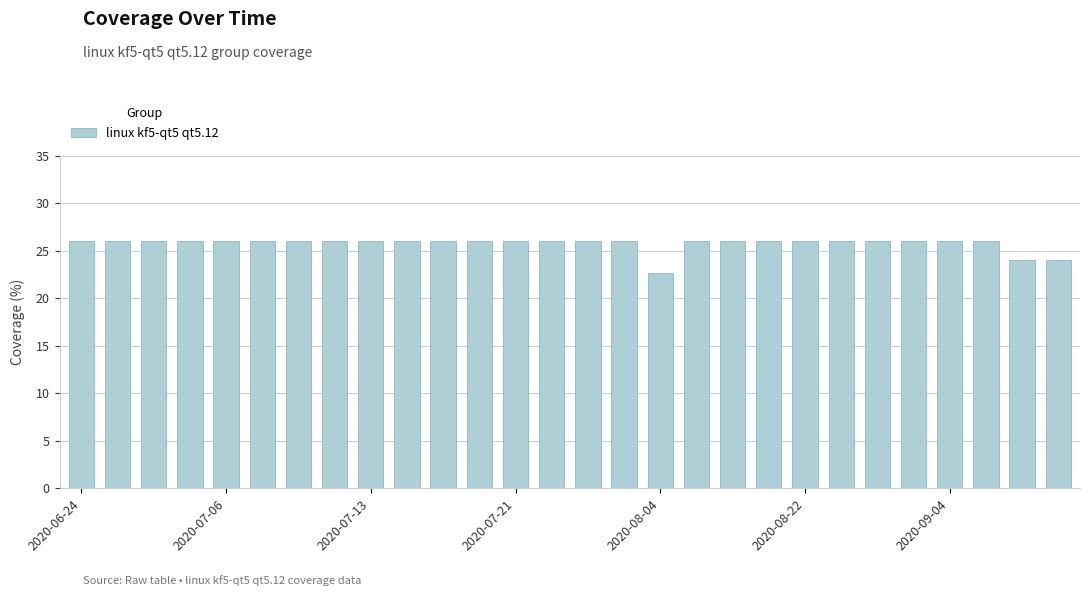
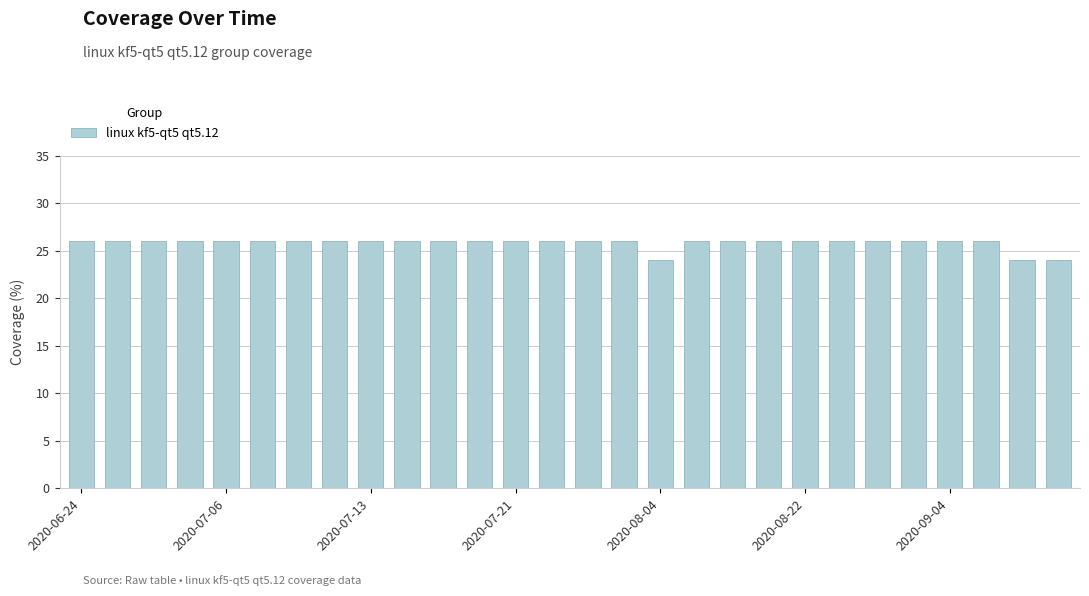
  {
    "2020-06-24": 26,
    "2020-07-06": 26,
    "2020-07-13": 26,
    "2020-07-21": 26,
-   "2020-08-04": 23,
+   "2020-08-04": 24,
    "2020-08-22": 26,
    "2020-09-04": 26
  }
